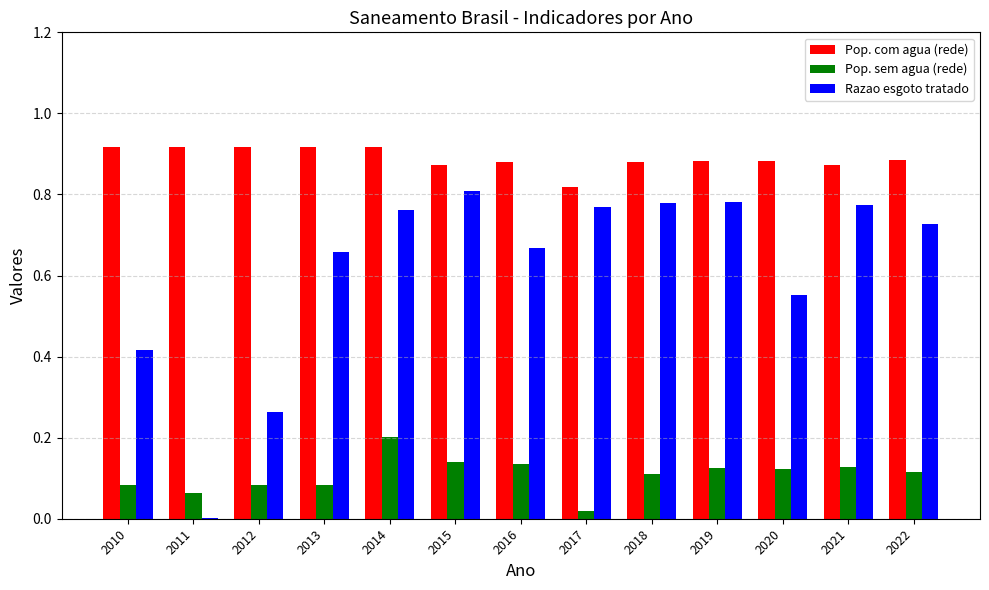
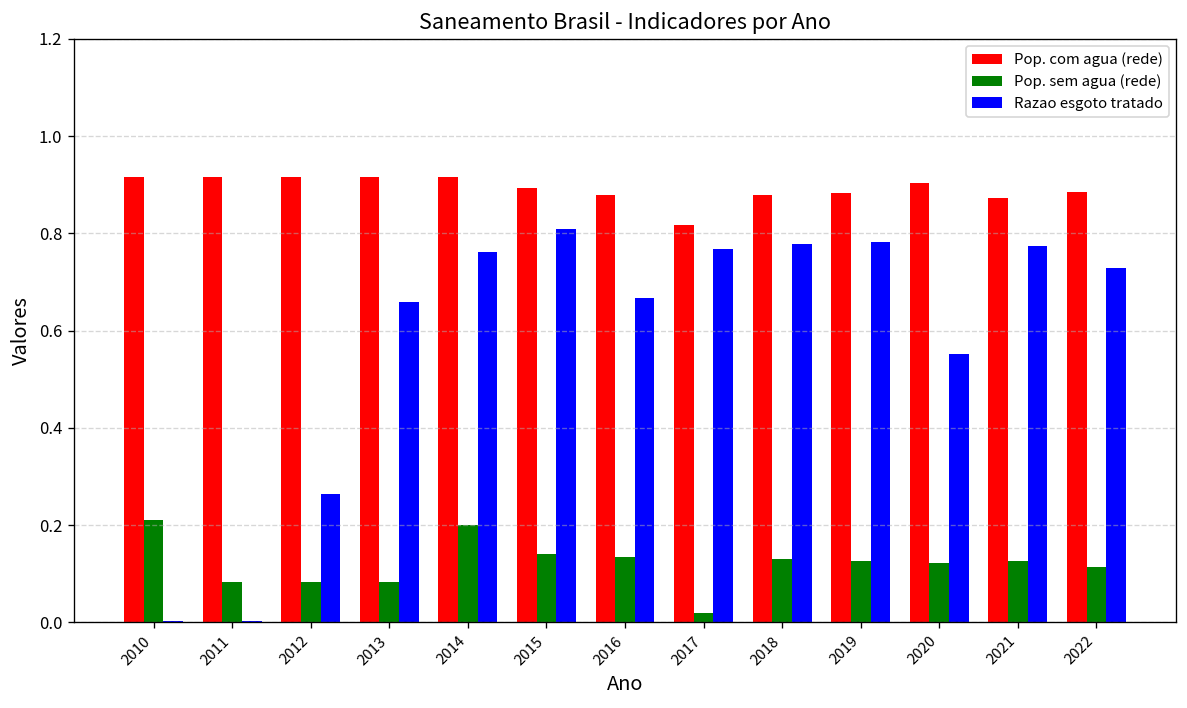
  {
    "Pop. com agua (rede)": {
      "2010": 0.92,
      "2011": 0.92,
      "2012": 0.92,
      "2013": 0.92,
      "2014": 0.92,
-     "2015": 0.87,
+     "2015": 0.89,
      "2016": 0.88,
      "2017": 0.82,
      "2018": 0.88,
      "2019": 0.88,
-     "2020": 0.88,
+     "2020": 0.90,
      "2021": 0.87,
      "2022": 0.89
    },
    "Pop. sem agua (rede)": {
-     "2010": 0.08,
-     "2011": 0.06,
+     "2010": 0.21,
+     "2011": 0.08,
      "2012": 0.08,
      "2013": 0.08,
      "2014": 0.20,
      "2015": 0.14,
      "2016": 0.14,
      "2017": 0.02,
-     "2018": 0.11,
+     "2018": 0.13,
      "2019": 0.13,
      "2020": 0.12,
      "2021": 0.13,
      "2022": 0.12
    },
    "Razao esgoto tratado": {
-     "2010": 0.42,
+     "2010": 0.00,
      "2012": 0.26,
      "2013": 0.66,
      "2014": 0.76,
      "2015": 0.81,
      "2016": 0.67,
      "2017": 0.77,
      "2018": 0.78,
      "2019": 0.78,
      "2020": 0.55,
      "2021": 0.78,
      "2022": 0.73
    }
  }
